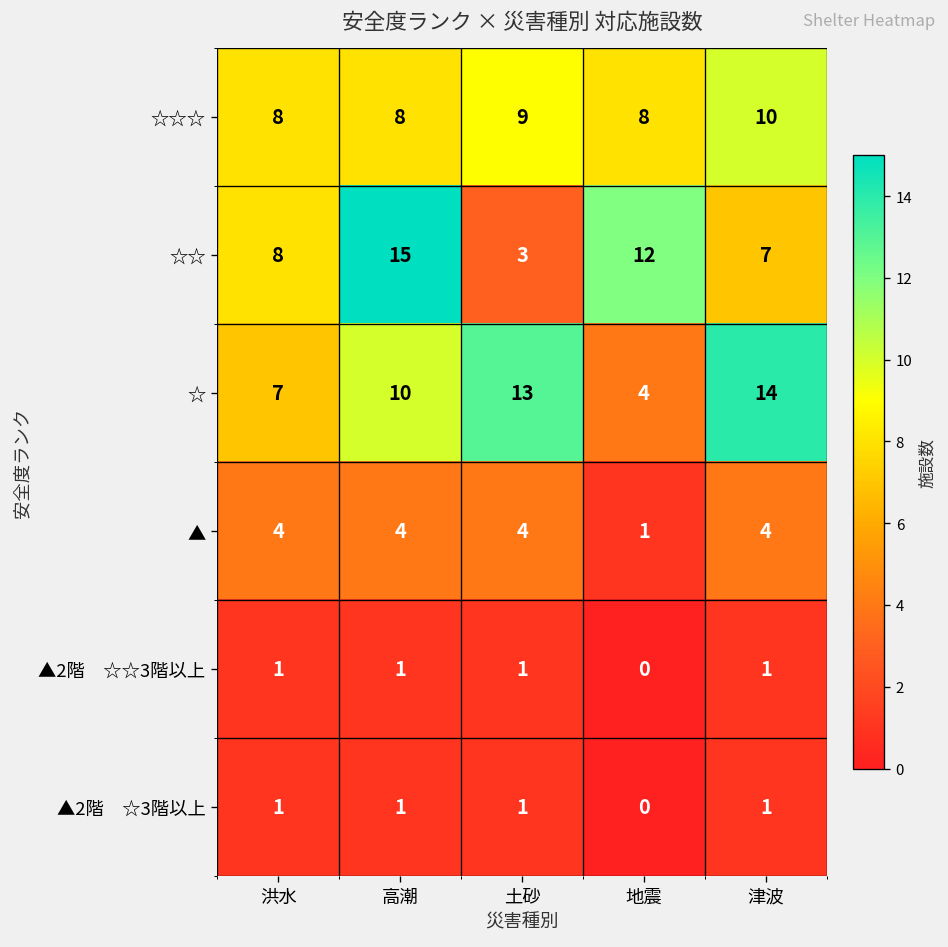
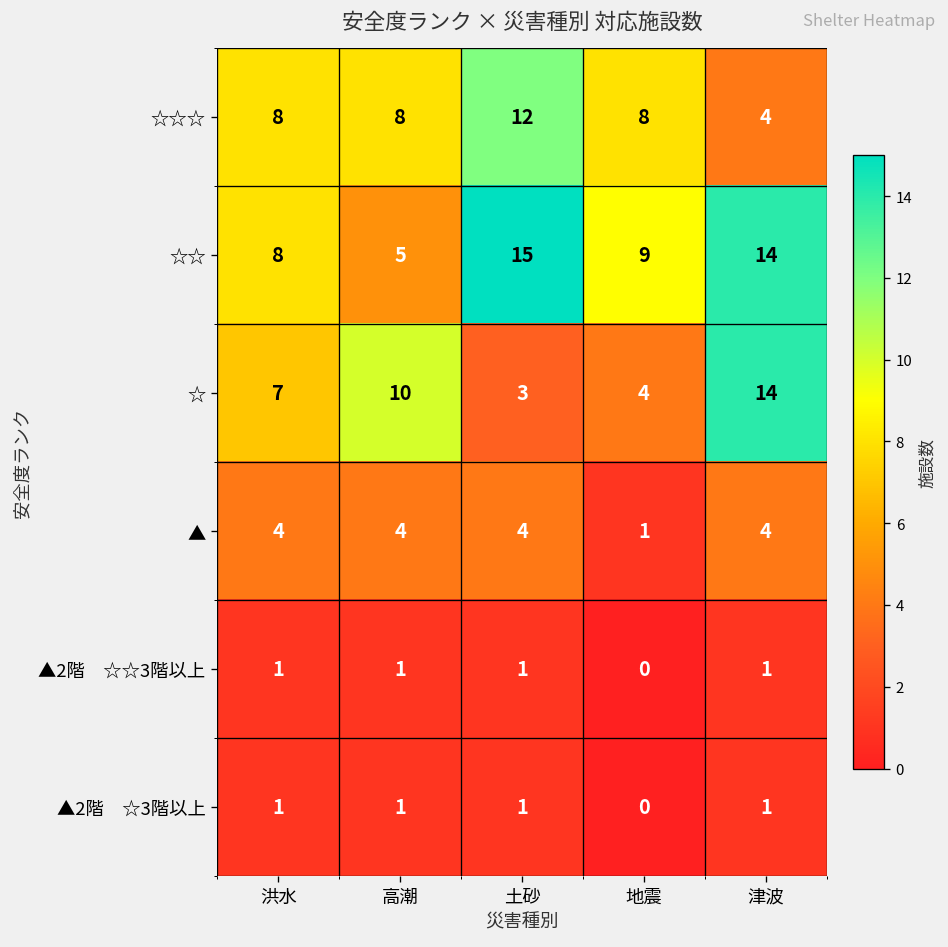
  {
    "☆☆☆": {
      "洪水": 8,
      "高潮": 8,
-     "土砂": 9,
+     "土砂": 12,
      "地震": 8,
-     "津波": 10
+     "津波": 4
    },
    "☆☆": {
      "洪水": 8,
-     "高潮": 15,
-     "土砂": 3,
-     "地震": 12,
-     "津波": 7
+     "高潮": 5,
+     "土砂": 15,
+     "地震": 9,
+     "津波": 14
    },
    "☆": {
      "洪水": 7,
      "高潮": 10,
-     "土砂": 13,
+     "土砂": 3,
      "地震": 4,
      "津波": 14
    },
    "▲": {
      "洪水": 4,
      "高潮": 4,
      "土砂": 4,
      "地震": 1,
      "津波": 4
    },
    "▲2階 ☆☆3階以上": {
      "洪水": 1,
      "高潮": 1,
      "土砂": 1,
      "地震": 0,
      "津波": 1
    },
    "▲2階 ☆3階以上": {
      "洪水": 1,
      "高潮": 1,
      "土砂": 1,
      "地震": 0,
      "津波": 1
    }
  }
